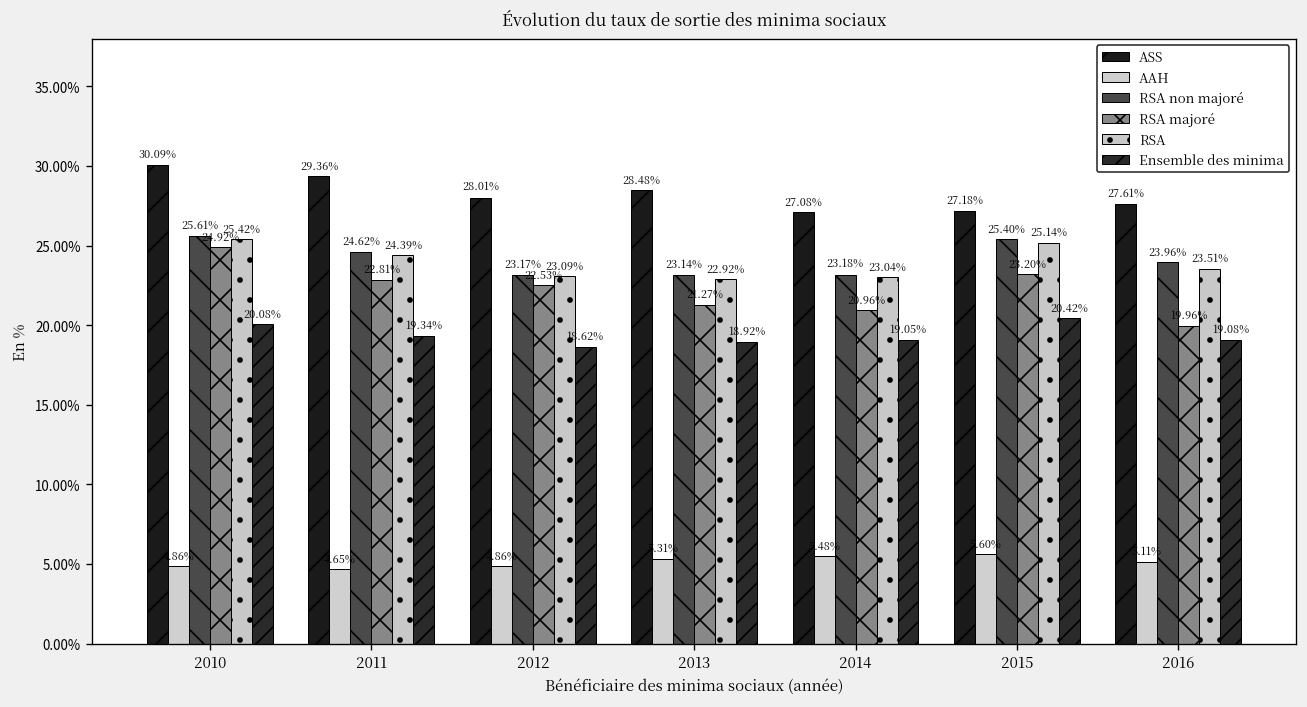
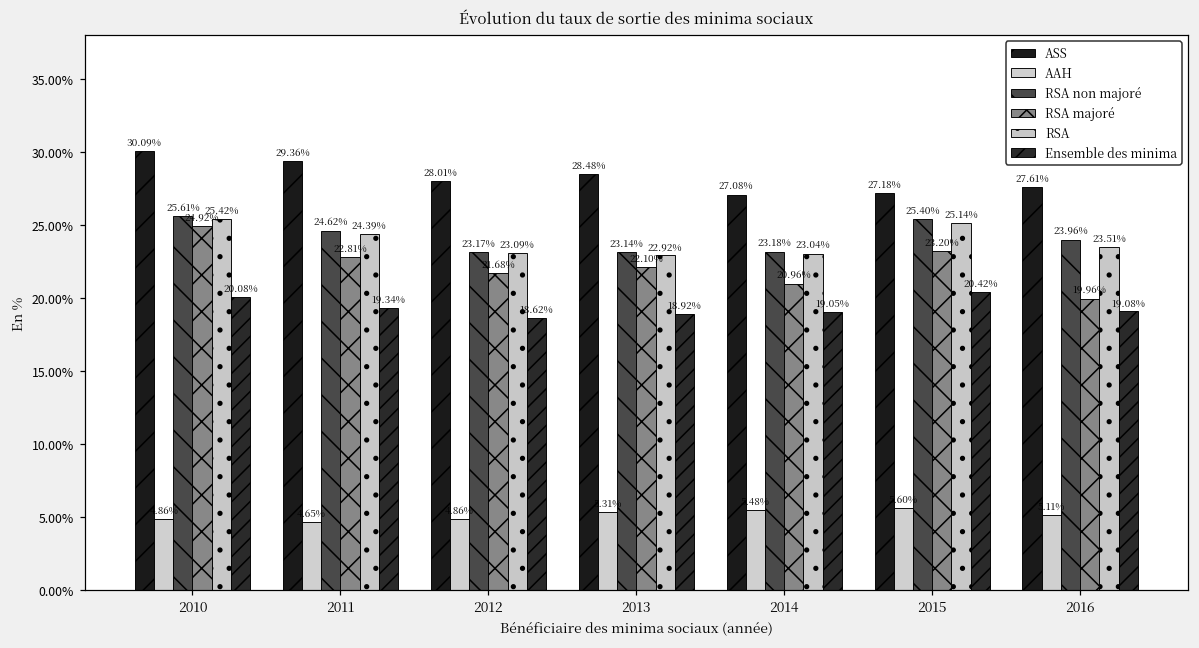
  {
    "RSA majoré": {
      "2010": "24.92%",
      "2011": "22.81%",
-     "2012": "22.53%",
-     "2013": "21.27%",
+     "2012": "21.68%",
+     "2013": "22.10%",
      "2014": "20.96%",
      "2015": "23.20%",
      "2016": "19.96%"
    }
  }
